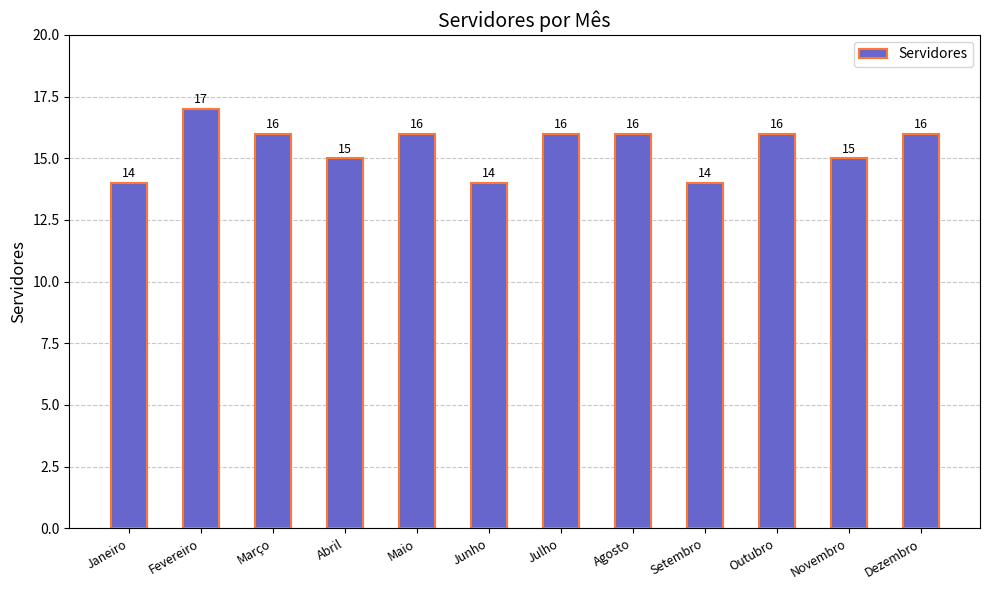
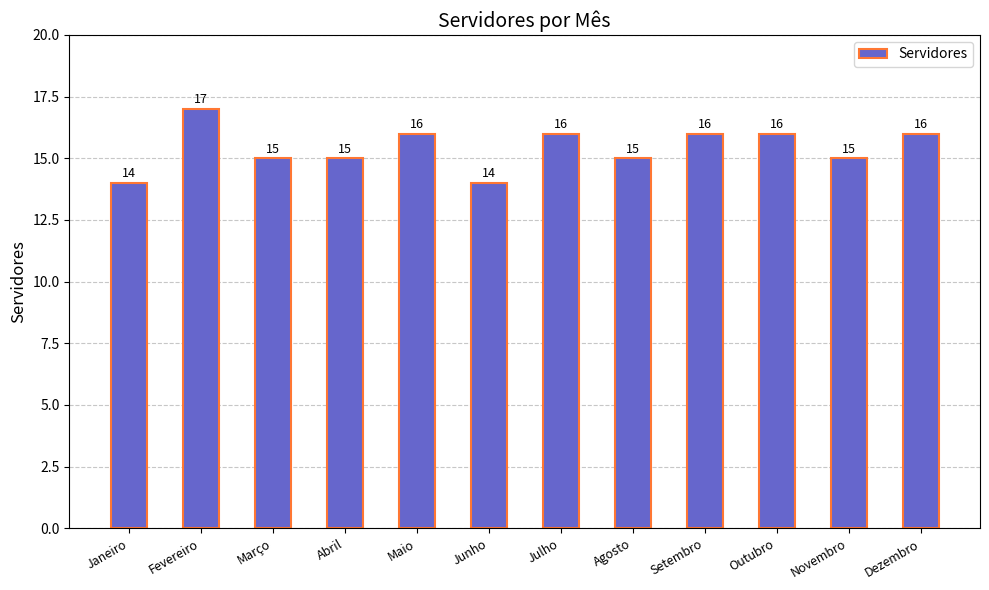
  {
    "Janeiro": 14,
    "Fevereiro": 17,
-   "Março": 16,
+   "Março": 15,
    "Abril": 15,
    "Maio": 16,
    "Junho": 14,
    "Julho": 16,
-   "Agosto": 16,
-   "Setembro": 14,
+   "Agosto": 15,
+   "Setembro": 16,
    "Outubro": 16,
    "Novembro": 15,
    "Dezembro": 16
  }
